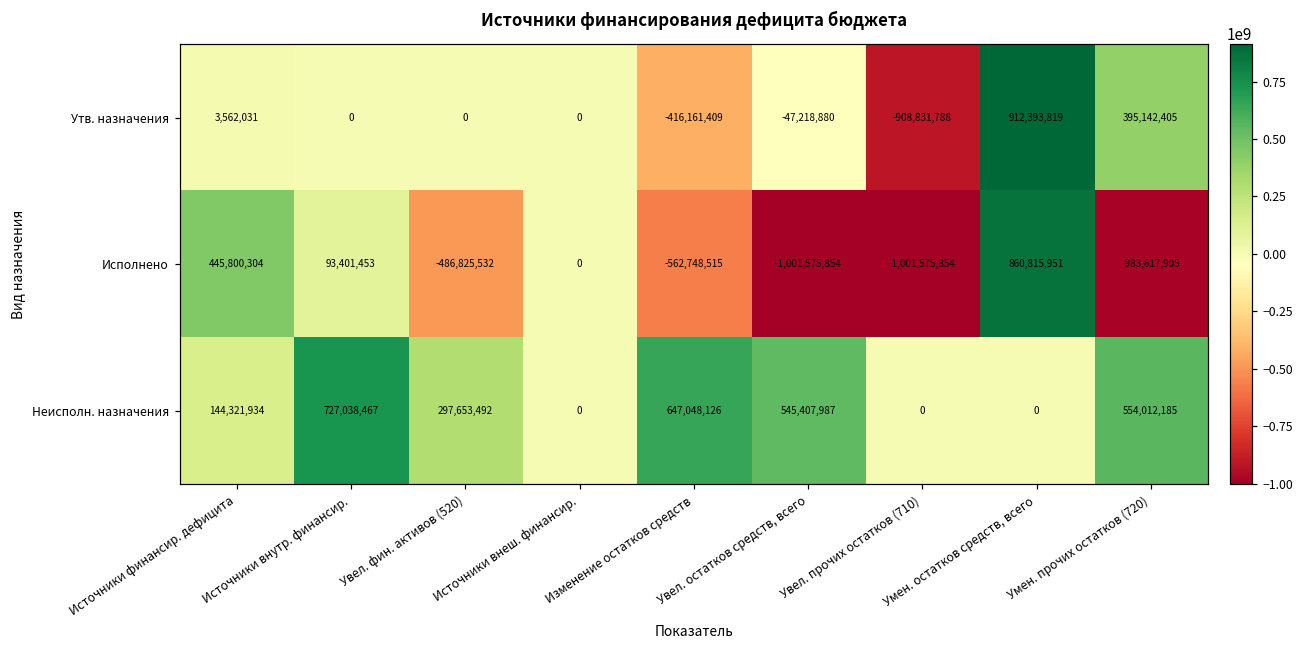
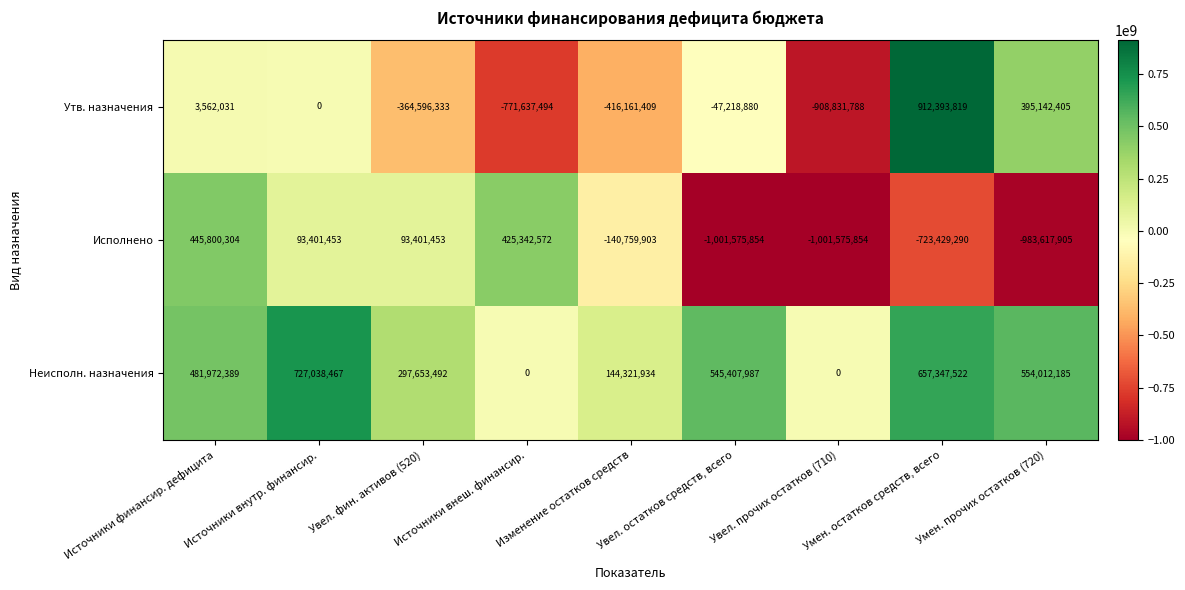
  {
    "Утв. назначения": {
      "Источники финансир. дефицита": "3,562,031",
      "Источники внутр. финансир.": "0",
-     "Увел. фин. активов (520)": "0",
-     "Источники внеш. финансир.": "0",
+     "Увел. фин. активов (520)": "-364,596,333",
+     "Источники внеш. финансир.": "-771,637,494",
      "Изменение остатков средств": "-416,161,409",
      "Увел. остатков средств, всего": "-47,218,880",
      "Увел. прочих остатков (710)": "-908,831,788",
      "Умен. остатков средств, всего": "912,393,819",
      "Умен. прочих остатков (720)": "395,142,405"
    },
    "Исполнено": {
      "Источники финансир. дефицита": "445,800,304",
      "Источники внутр. финансир.": "93,401,453",
-     "Увел. фин. активов (520)": "-486,825,532",
-     "Источники внеш. финансир.": "0",
-     "Изменение остатков средств": "-562,748,515",
+     "Увел. фин. активов (520)": "93,401,453",
+     "Источники внеш. финансир.": "425,342,572",
+     "Изменение остатков средств": "-140,759,903",
      "Увел. остатков средств, всего": "-1,001,575,854",
      "Увел. прочих остатков (710)": "-1,001,575,854",
-     "Умен. остатков средств, всего": "860,815,951",
+     "Умен. остатков средств, всего": "-723,429,290",
      "Умен. прочих остатков (720)": "-983,617,905"
    },
    "Неисполн. назначения": {
-     "Источники финансир. дефицита": "144,321,934",
+     "Источники финансир. дефицита": "481,972,389",
      "Источники внутр. финансир.": "727,038,467",
      "Увел. фин. активов (520)": "297,653,492",
      "Источники внеш. финансир.": "0",
-     "Изменение остатков средств": "647,048,126",
+     "Изменение остатков средств": "144,321,934",
      "Увел. остатков средств, всего": "545,407,987",
      "Увел. прочих остатков (710)": "0",
-     "Умен. остатков средств, всего": "0",
+     "Умен. остатков средств, всего": "657,347,522",
      "Умен. прочих остатков (720)": "554,012,185"
    }
  }
